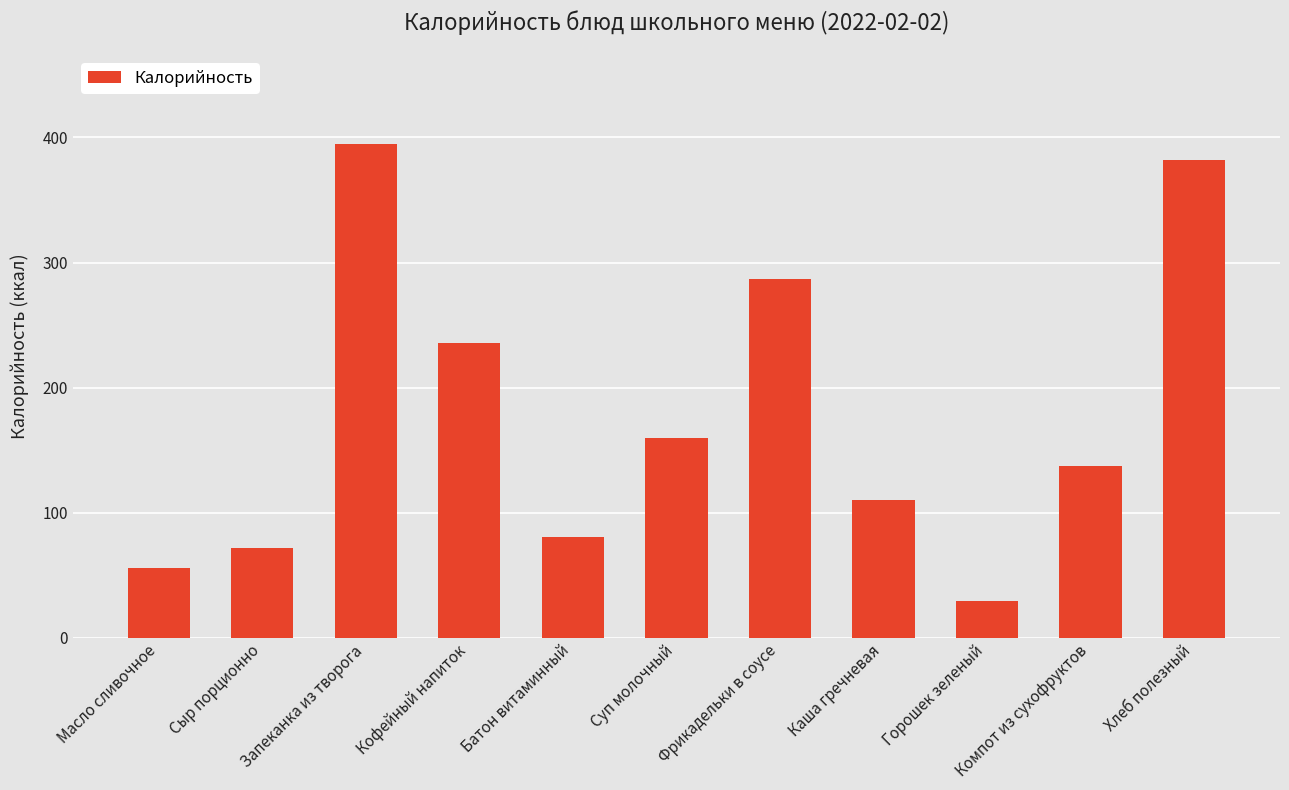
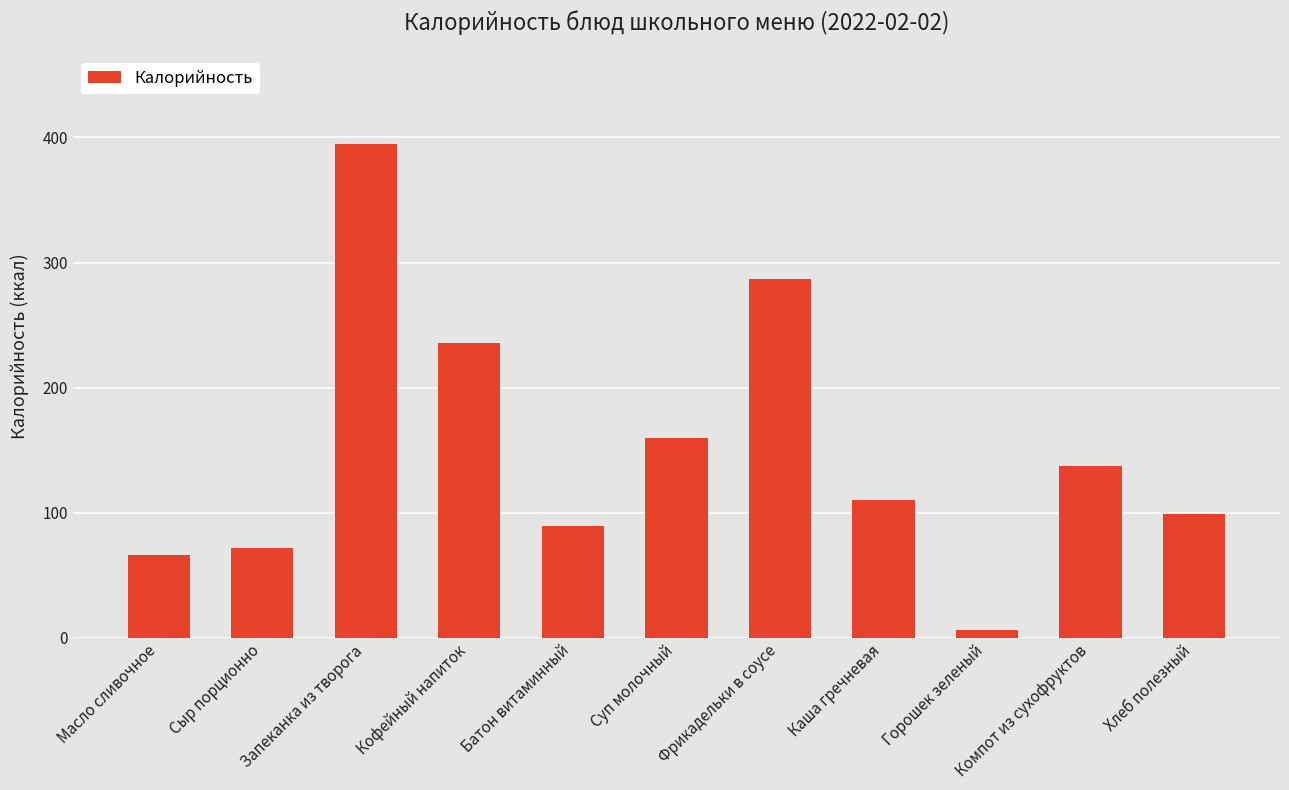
  {
-   "Масло сливочное": 56,
+   "Масло сливочное": 66,
    "Сыр порционно": 72,
    "Запеканка из творога": 395,
    "Кофейный напиток": 236,
-   "Батон витаминный": 81,
+   "Батон витаминный": 90,
    "Суп молочный": 160,
    "Фрикадельки в соусе": 287,
    "Каша гречневая": 110,
-   "Горошек зеленый": 29,
+   "Горошек зеленый": 6,
    "Компот из сухофруктов": 137,
-   "Хлеб полезный": 382
+   "Хлеб полезный": 99
  }
